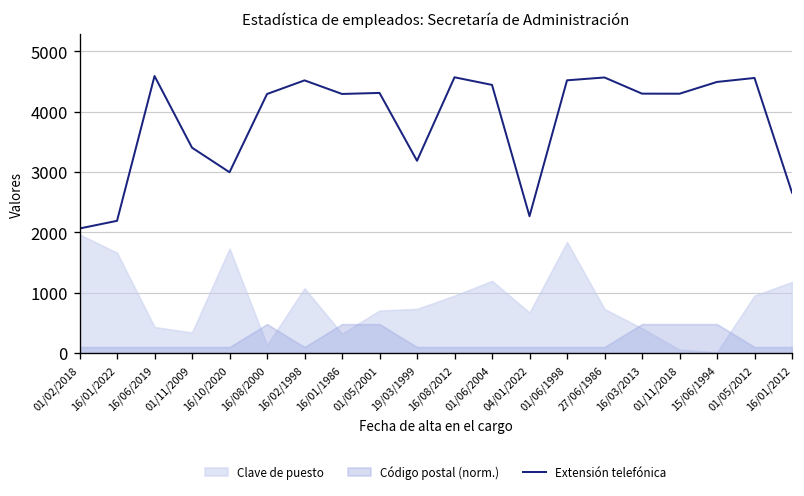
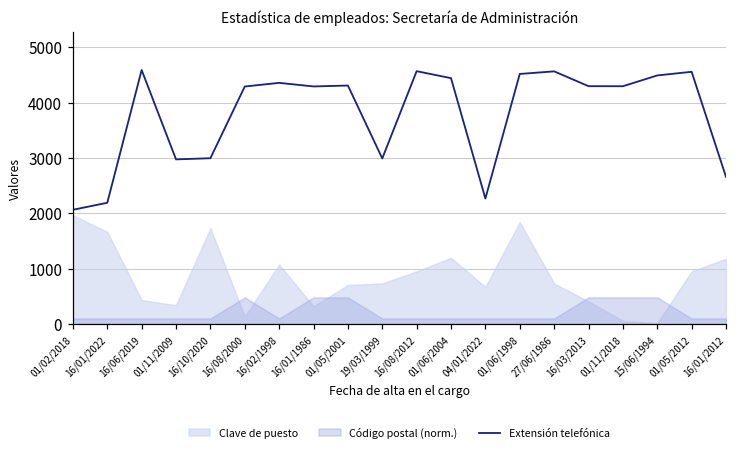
  {
    "Extensión telefónica": {
      "01/02/2018": 2100,
      "16/01/2022": 2200,
      "16/06/2019": 4600,
-     "01/11/2009": 3400,
+     "01/11/2009": 3000,
      "16/10/2020": 3000,
      "16/08/2000": 4300,
-     "16/02/1998": 4500,
+     "16/02/1998": 4400,
      "16/01/1986": 4300,
      "01/05/2001": 4300,
-     "19/03/1999": 3200,
+     "19/03/1999": 3000,
      "16/08/2012": 4600,
      "01/06/2004": 4400,
      "04/01/2022": 2300,
      "01/06/1998": 4500,
      "27/06/1986": 4600,
      "16/03/2013": 4300,
      "01/11/2018": 4300,
      "15/06/1994": 4500,
      "01/05/2012": 4600,
      "16/01/2012": 2700
    }
  }
